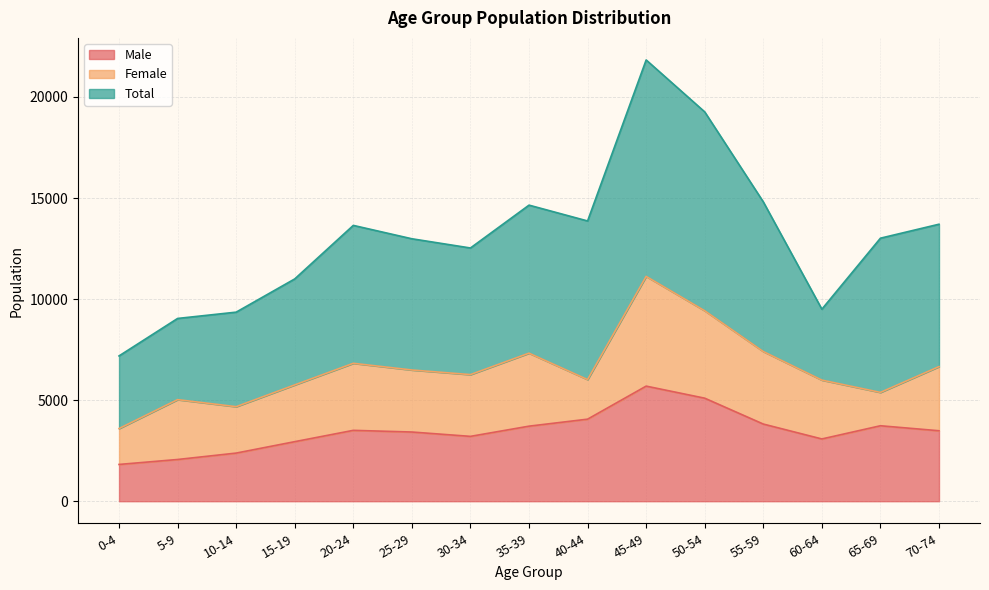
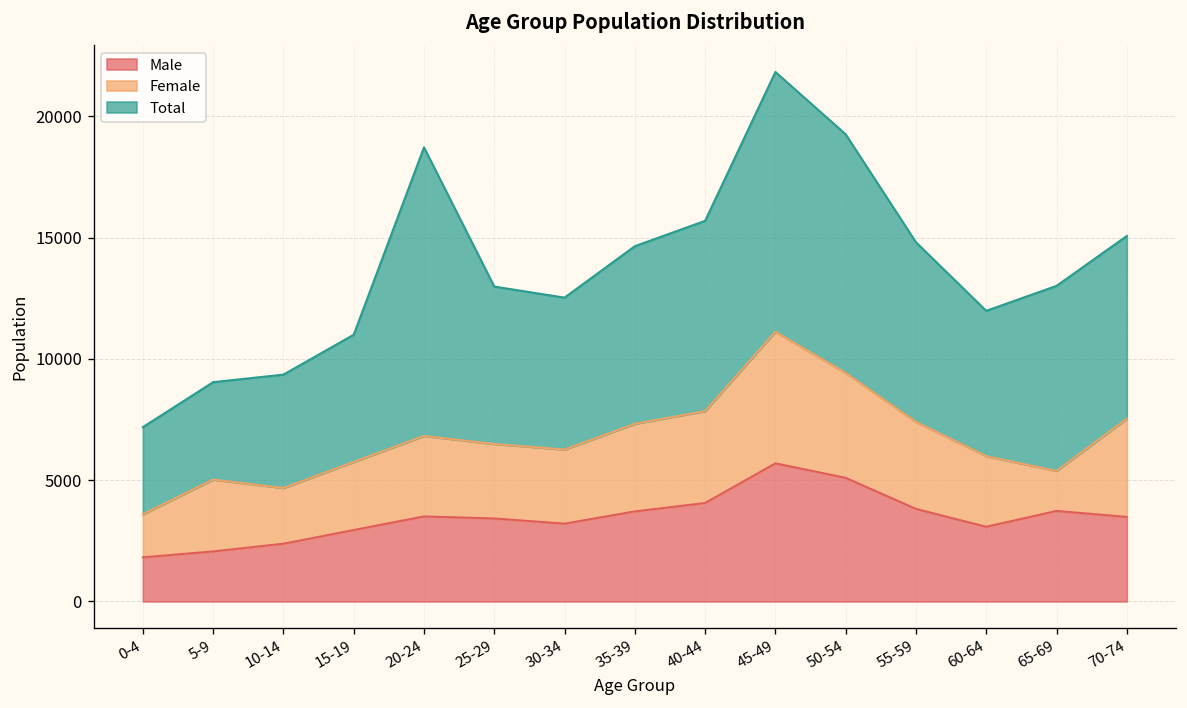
  {
    "Male": {
      "0-4": 1800,
      "5-9": 2100,
      "10-14": 2400,
      "15-19": 2900,
      "20-24": 3500,
      "25-29": 3400,
      "30-34": 3200,
      "35-39": 3700,
      "40-44": 4100,
      "45-49": 5700,
      "50-54": 5100,
      "55-59": 3800,
      "60-64": 3100,
      "65-69": 3700,
      "70-74": 3500
    },
    "Female": {
      "0-4": 1800,
      "5-9": 3000,
      "10-14": 2300,
      "15-19": 2800,
      "20-24": 3300,
      "25-29": 3100,
      "30-34": 3100,
      "35-39": 3600,
-     "40-44": 2000,
+     "40-44": 3800,
      "45-49": 5400,
      "50-54": 4300,
      "55-59": 3600,
      "60-64": 2900,
      "65-69": 1700,
-     "70-74": 3200
+     "70-74": 4000
    },
    "Total": {
      "0-4": 3600,
      "5-9": 4000,
      "10-14": 4700,
      "15-19": 5200,
-     "20-24": 6800,
+     "20-24": 11900,
      "25-29": 6500,
      "30-34": 6300,
      "35-39": 7300,
      "40-44": 7800,
      "45-49": 10700,
      "50-54": 9800,
      "55-59": 7400,
-     "60-64": 3500,
+     "60-64": 6000,
      "65-69": 7600,
-     "70-74": 7000
+     "70-74": 7500
    }
  }
